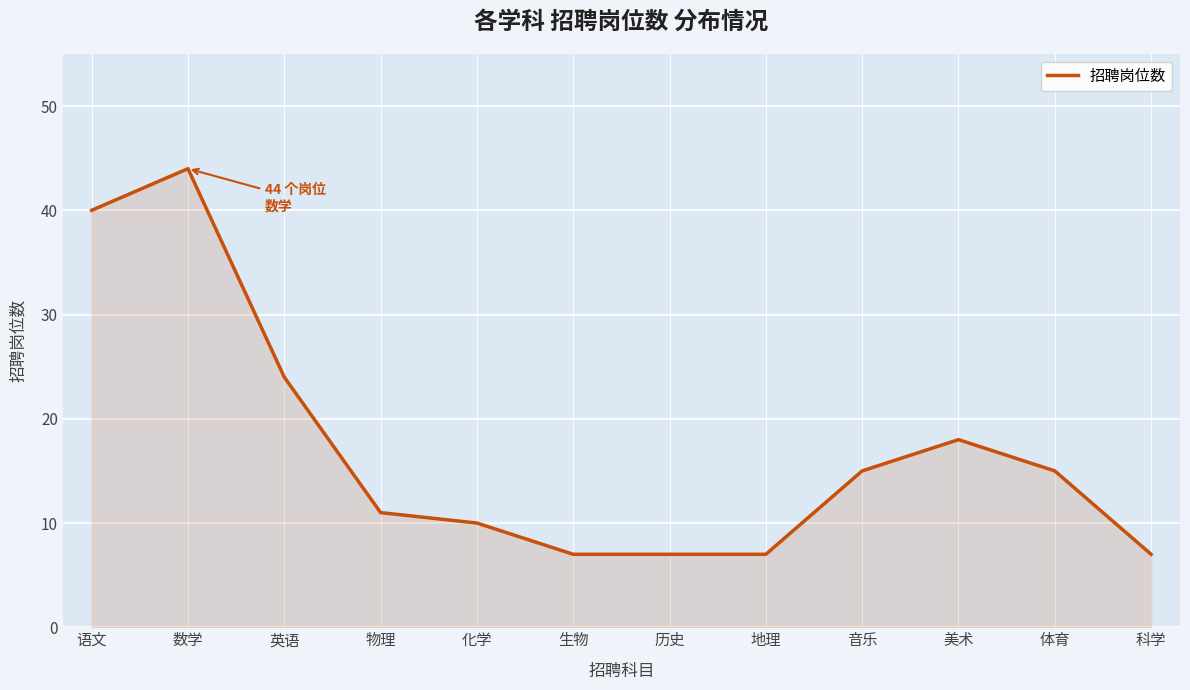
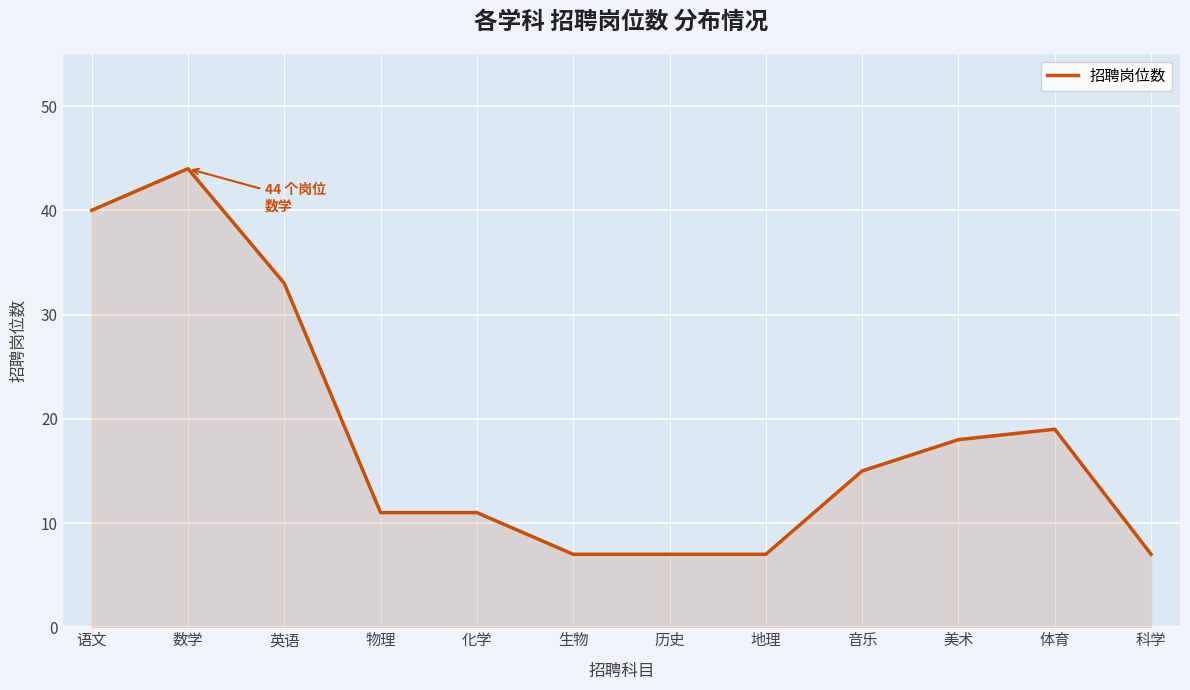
  {
    "语文": 40,
-   "英语": 24,
+   "英语": 33,
    "物理": 11,
-   "化学": 10,
+   "化学": 11,
    "生物": 7,
    "历史": 7,
    "地理": 7,
    "音乐": 15,
    "美术": 18,
-   "体育": 15,
+   "体育": 19,
    "科学": 7
  }
